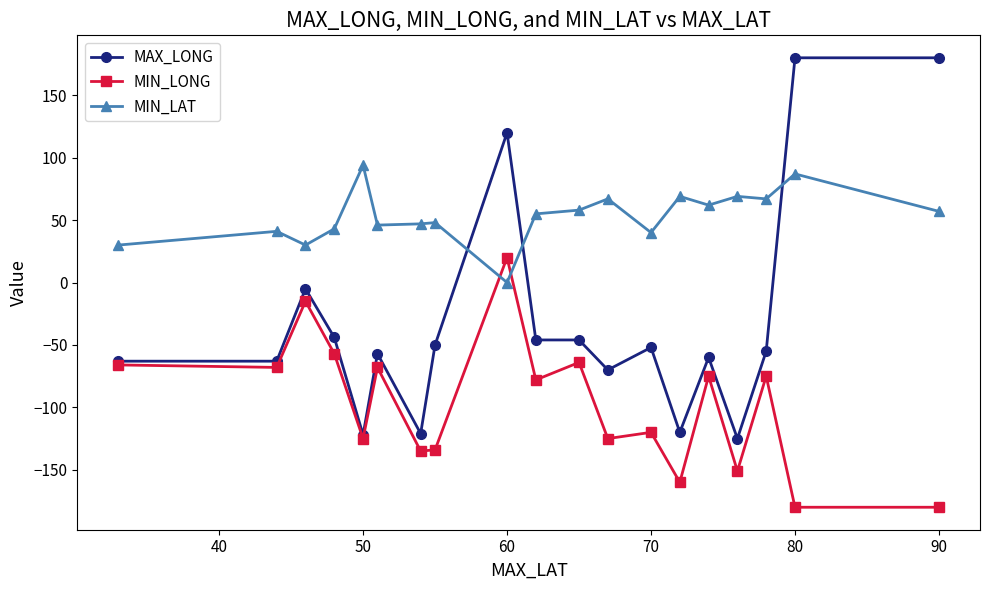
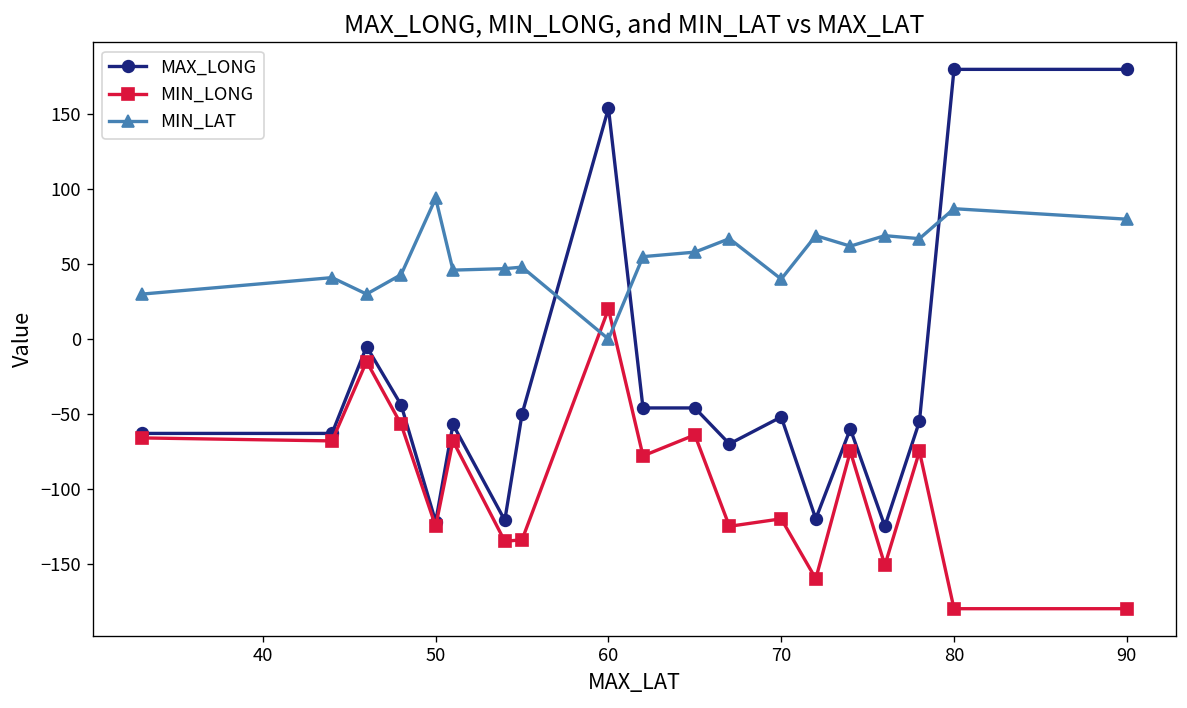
  {
    "MAX_LONG": {
      "50": -122,
-     "60": 120,
+     "60": 154,
      "70": -52,
      "80": 180,
      "90": 180
    },
    "MIN_LONG": {
      "50": -125,
      "60": 20,
      "70": -120,
      "80": -180,
      "90": -180
    },
    "MIN_LAT": {
      "50": 94,
      "60": 0,
      "70": 40,
      "80": 87,
-     "90": 57
+     "90": 80
    }
  }
